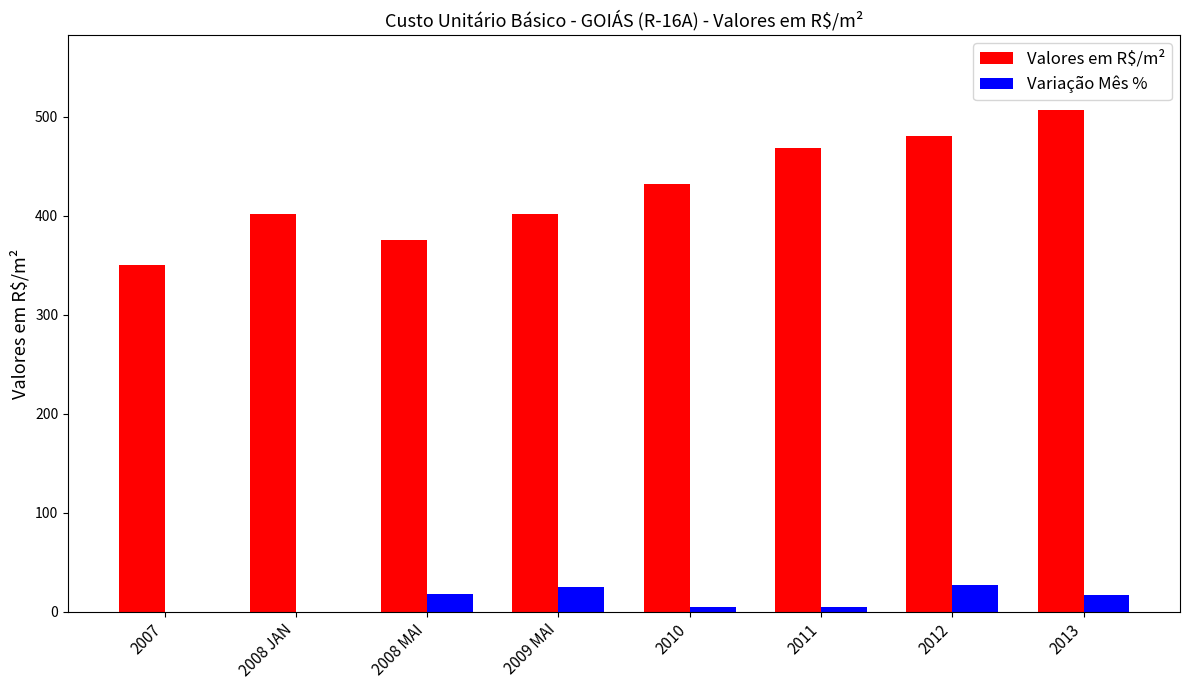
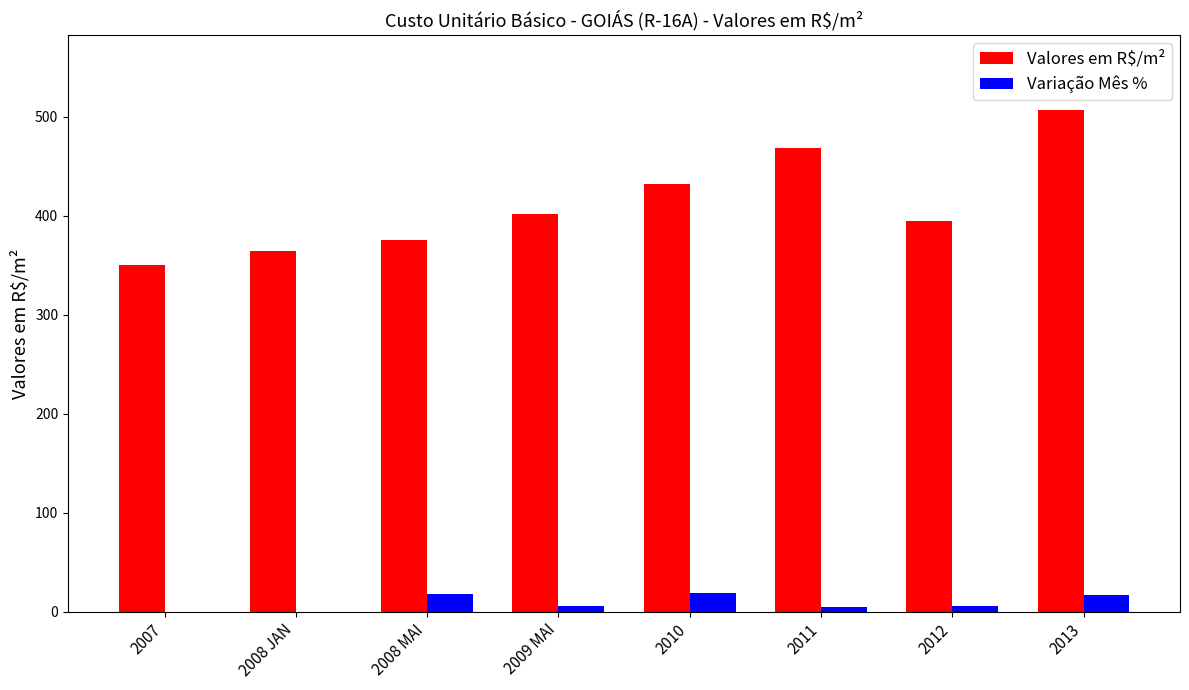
  {
    "Valores em R$/m²": {
      "2007": 350,
-     "2008 JAN": 400,
+     "2008 JAN": 360,
      "2008 MAI": 380,
      "2009 MAI": 400,
      "2010": 430,
      "2011": 470,
-     "2012": 480,
+     "2012": 400,
      "2013": 510
    },
    "Variação Mês %": {
      "2007": 0,
      "2008 JAN": 0,
      "2008 MAI": 20,
-     "2009 MAI": 30,
-     "2010": 10,
+     "2009 MAI": 10,
+     "2010": 20,
      "2011": 10,
-     "2012": 30,
+     "2012": 10,
      "2013": 20
    }
  }
